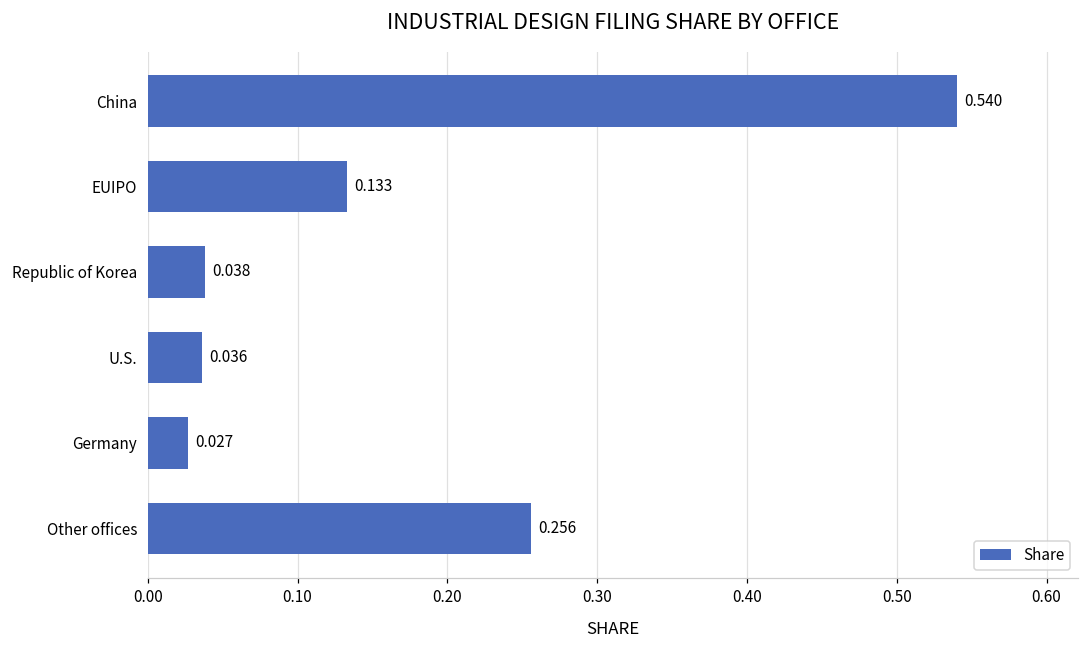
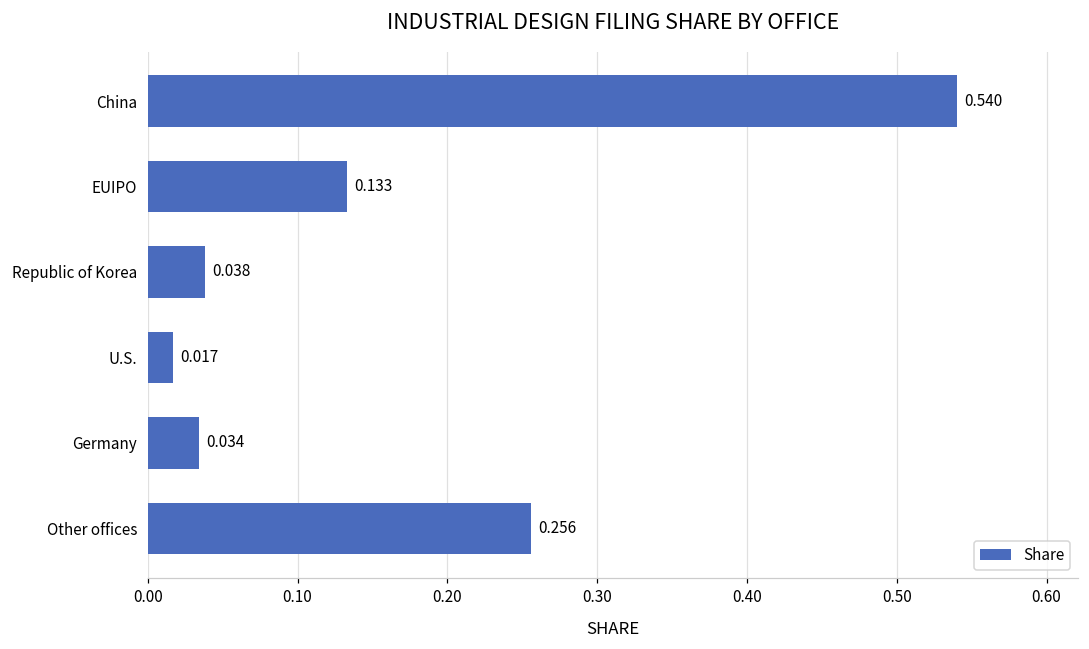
  {
    "China": 0.540,
    "EUIPO": 0.133,
    "Republic of Korea": 0.038,
-   "U.S.": 0.036,
-   "Germany": 0.027,
+   "U.S.": 0.017,
+   "Germany": 0.034,
    "Other offices": 0.256
  }
